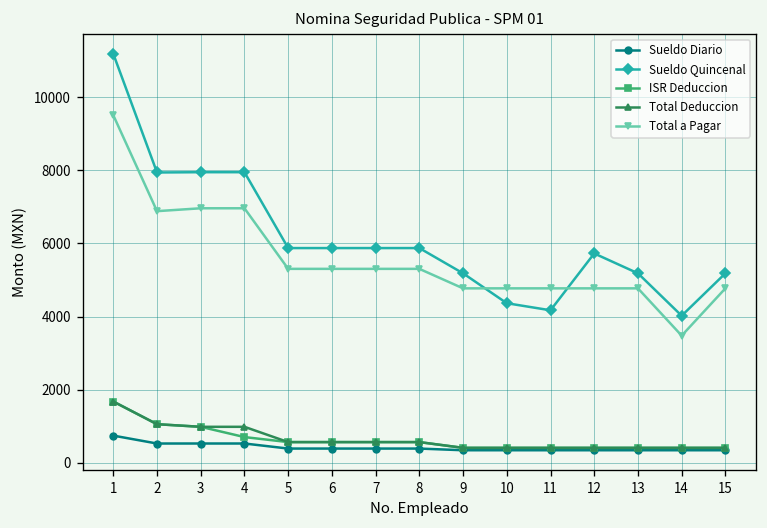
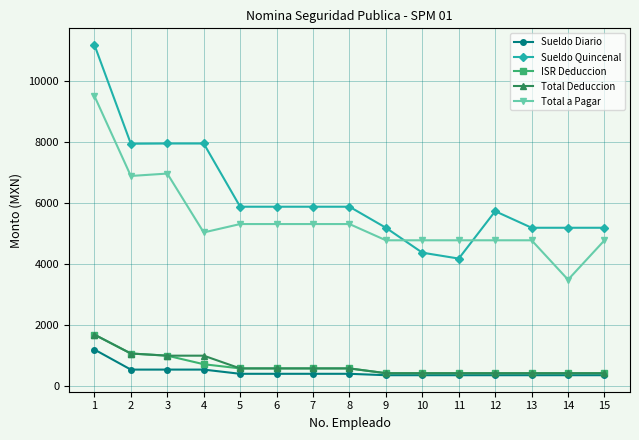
  {
    "Sueldo Diario": {
-     "1": 700,
+     "1": 1200,
      "2": 500,
      "3": 500,
      "4": 500,
      "5": 400,
      "6": 400,
      "7": 400,
      "8": 400
    },
    "Sueldo Quincenal": {
      "1": 11200,
      "2": 7900,
      "3": 7900,
      "4": 7900,
      "5": 5900,
      "6": 5900,
      "7": 5900,
      "8": 5900,
      "9": 5200,
      "10": 4400,
      "11": 4200,
      "12": 5700,
      "13": 5200,
-     "14": 4000,
+     "14": 5200,
      "15": 5200
    },
    "Total a Pagar": {
      "1": 9500,
      "2": 6900,
      "3": 7000,
-     "4": 7000,
+     "4": 5000,
      "5": 5300,
      "6": 5300,
      "7": 5300,
      "8": 5300,
      "9": 4800,
      "10": 4800,
      "11": 4800,
      "12": 4800,
      "13": 4800,
      "14": 3500,
      "15": 4800
    }
  }
